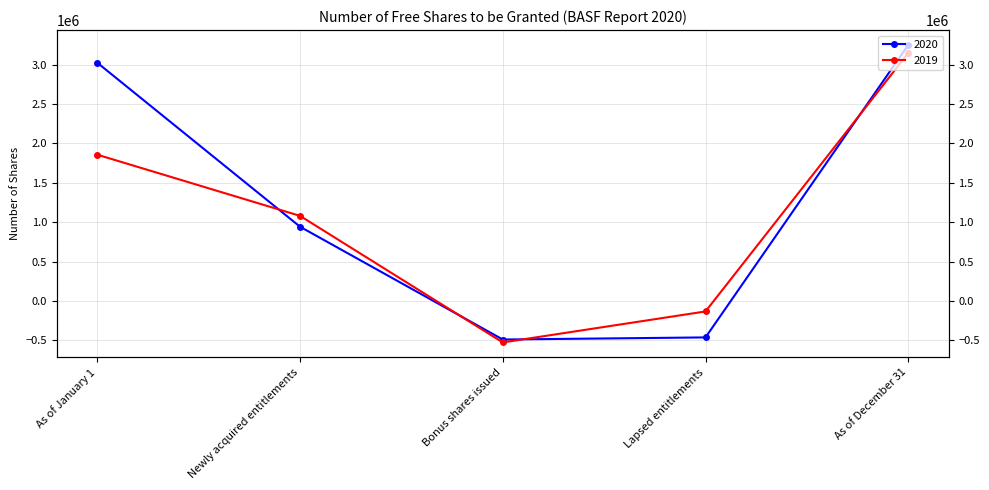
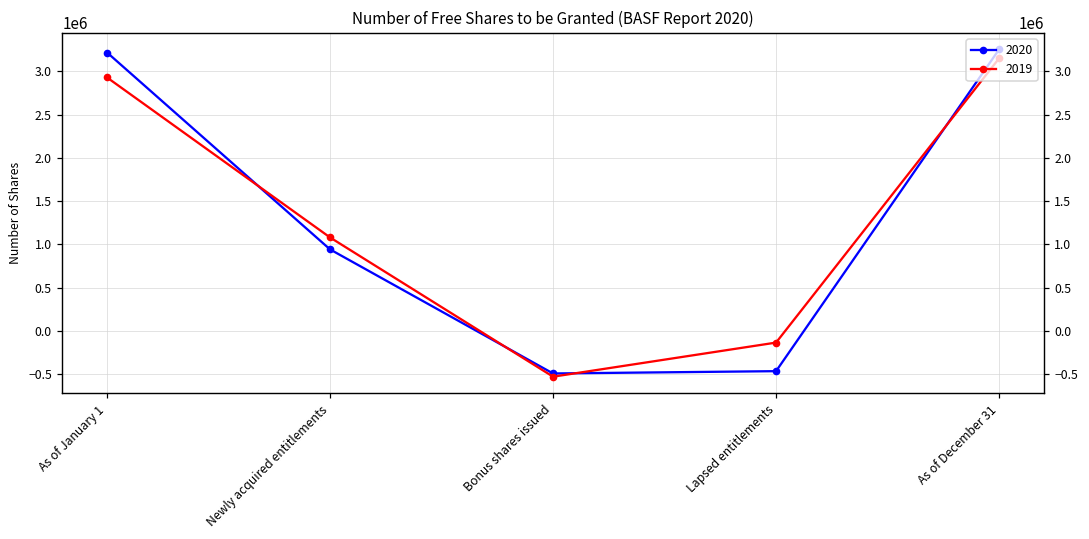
  {
    "2020": {
-     "As of January 1": 3000000,
+     "As of January 1": 3200000,
      "Newly acquired entitlements": 900000,
      "Bonus shares issued": -500000,
      "Lapsed entitlements": -500000
    },
    "2019": {
-     "As of January 1": 1900000,
+     "As of January 1": 2900000,
      "Newly acquired entitlements": 1100000,
      "Bonus shares issued": -500000,
      "Lapsed entitlements": -100000
    }
  }
